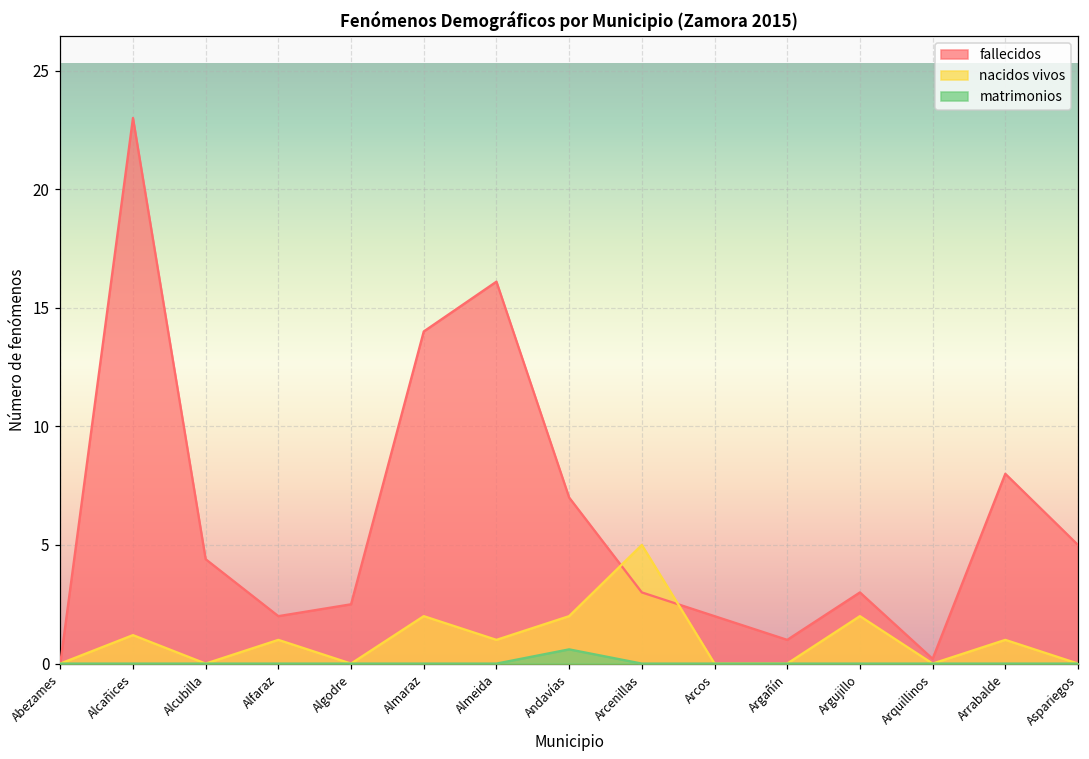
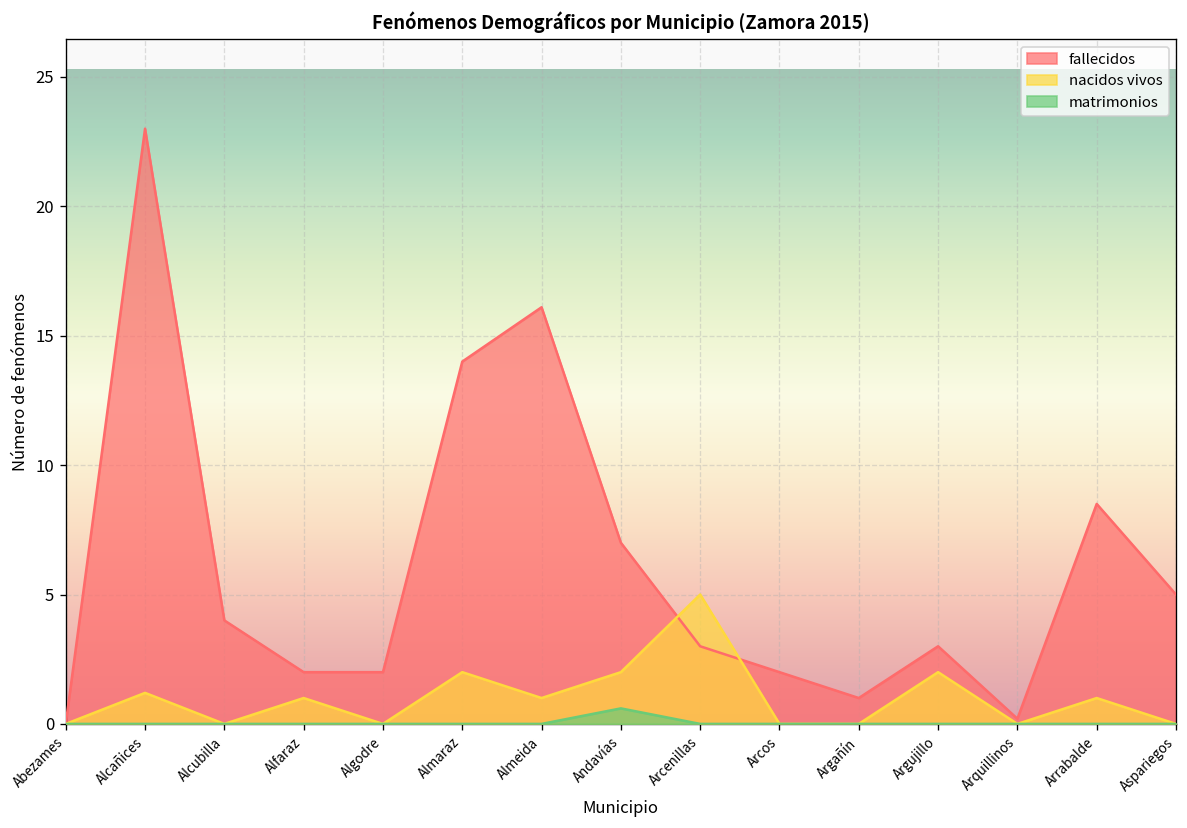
  {
    "fallecidos": {
      "Alcañices": 23.0,
-     "Alcubilla": 4.4,
+     "Alcubilla": 4.0,
      "Alfaraz": 2.0,
-     "Algodre": 2.5,
+     "Algodre": 2.0,
      "Almaraz": 14.0,
      "Almeida": 16.1,
      "Andavías": 7.0,
      "Arcenillas": 3.0,
      "Arcos": 2.0,
      "Argañín": 1.0,
      "Argujillo": 3.0,
      "Arquillinos": 0.2,
-     "Arrabalde": 8.0,
+     "Arrabalde": 8.5,
      "Aspariegos": 5.0
    },
    "nacidos vivos": {
      "Alcañices": 1.2,
      "Alfaraz": 1.0,
      "Almaraz": 2.0,
      "Almeida": 1.0,
      "Andavías": 2.0,
      "Arcenillas": 5.0,
      "Argujillo": 2.0,
      "Arrabalde": 1.0
    },
    "matrimonios": {
      "Alcañices": 0.0,
      "Alfaraz": 0.0,
      "Almaraz": 0.0,
      "Almeida": 0.0,
      "Andavías": 0.6,
      "Arcenillas": 0.0,
      "Argujillo": 0.0,
      "Arrabalde": 0.0
    }
  }
